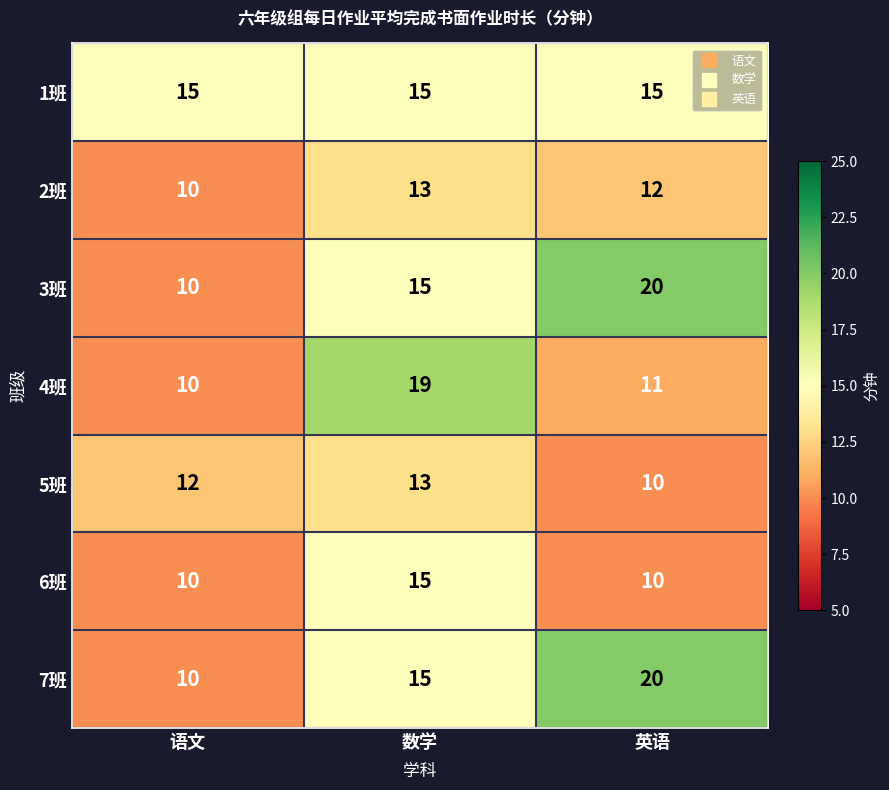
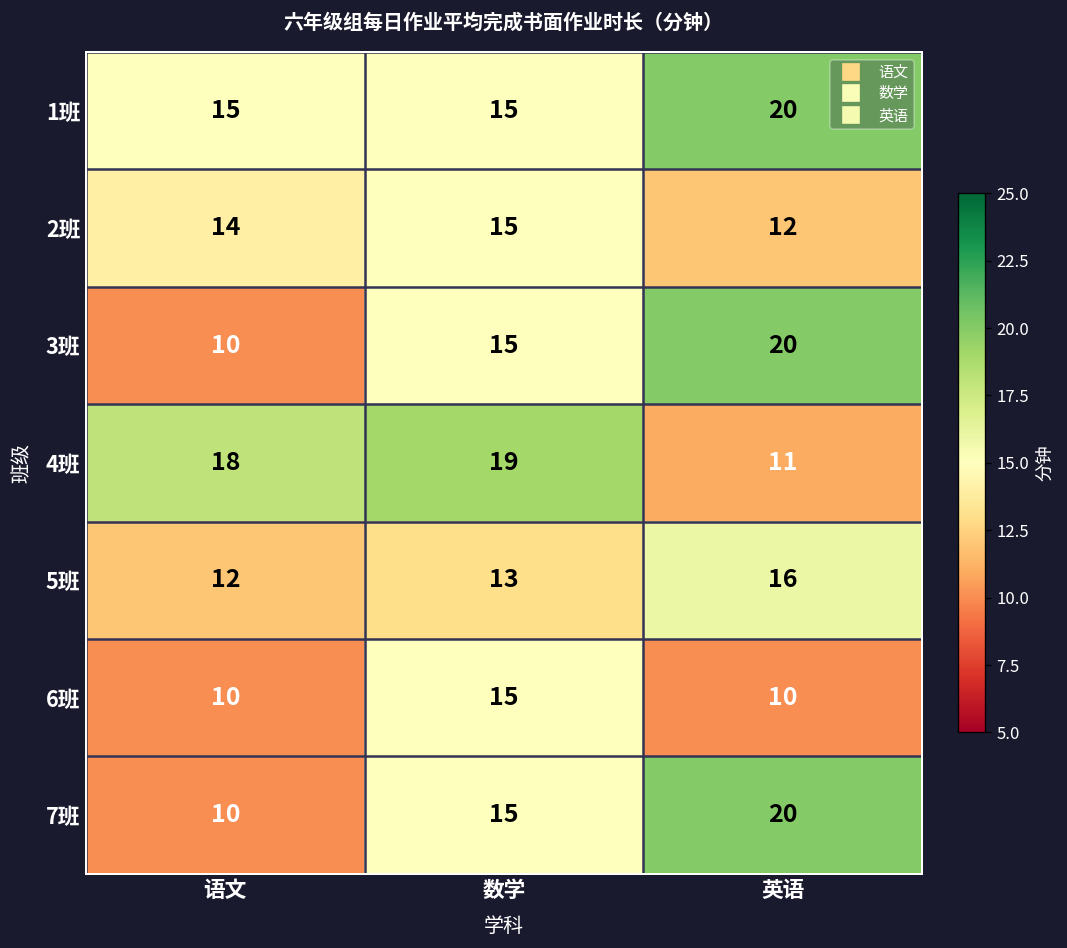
  {
    "1班": {
      "语文": 15,
      "数学": 15,
-     "英语": 15
+     "英语": 20
    },
    "2班": {
-     "语文": 10,
-     "数学": 13,
+     "语文": 14,
+     "数学": 15,
      "英语": 12
    },
    "3班": {
      "语文": 10,
      "数学": 15,
      "英语": 20
    },
    "4班": {
-     "语文": 10,
+     "语文": 18,
      "数学": 19,
      "英语": 11
    },
    "5班": {
      "语文": 12,
      "数学": 13,
-     "英语": 10
+     "英语": 16
    },
    "6班": {
      "语文": 10,
      "数学": 15,
      "英语": 10
    },
    "7班": {
      "语文": 10,
      "数学": 15,
      "英语": 20
    }
  }
